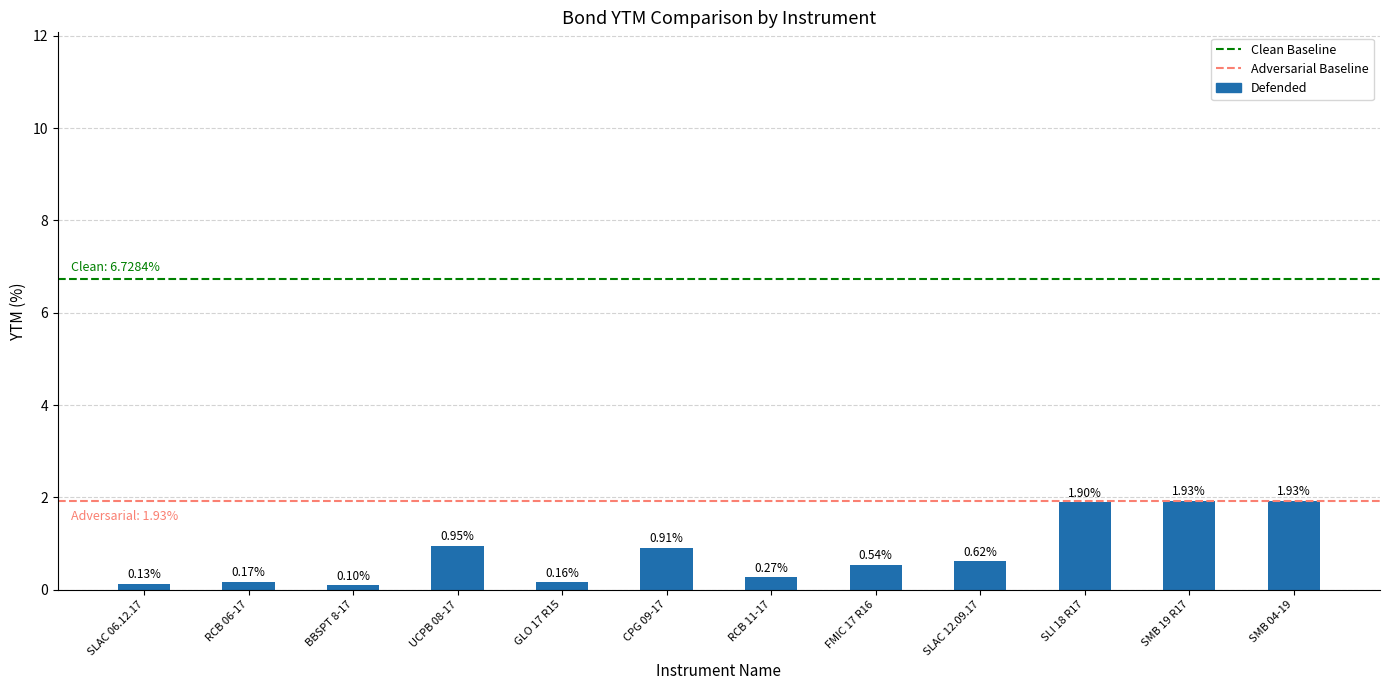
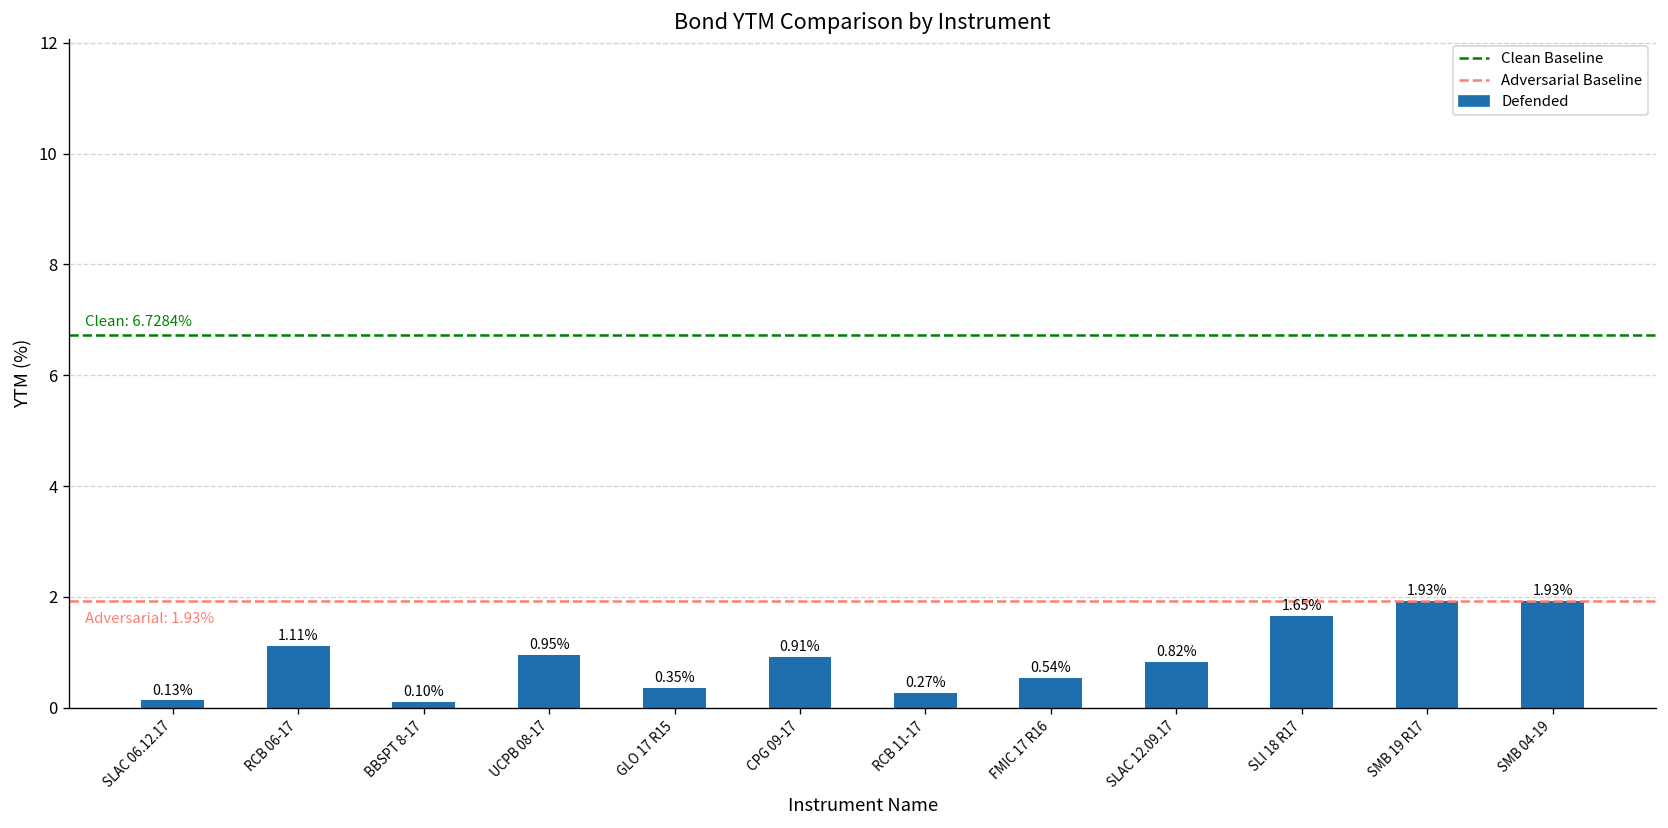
  {
    "SLAC 06.12.17": "0.13%",
-   "RCB 06-17": "0.17%",
+   "RCB 06-17": "1.11%",
    "BBSPT 8-17": "0.10%",
    "UCPB 08-17": "0.95%",
-   "GLO 17 R15": "0.16%",
+   "GLO 17 R15": "0.35%",
    "CPG 09-17": "0.91%",
    "RCB 11-17": "0.27%",
    "FMIC 17 R16": "0.54%",
-   "SLAC 12.09.17": "0.62%",
-   "SLI 18 R17": "1.90%",
+   "SLAC 12.09.17": "0.82%",
+   "SLI 18 R17": "1.65%",
    "SMB 19 R17": "1.93%",
    "SMB 04-19": "1.93%"
  }
